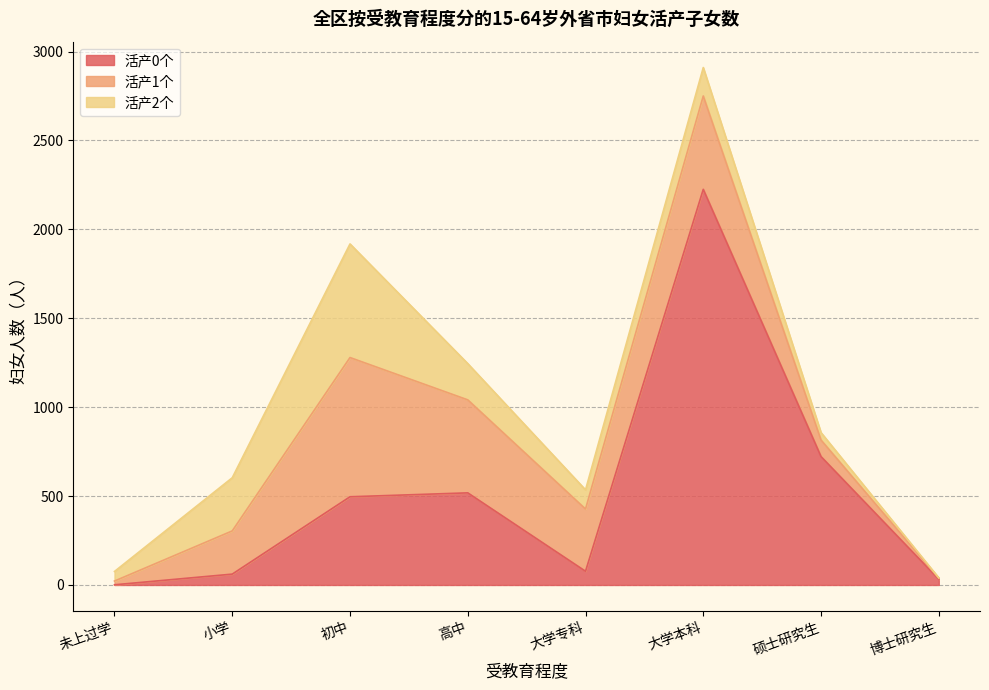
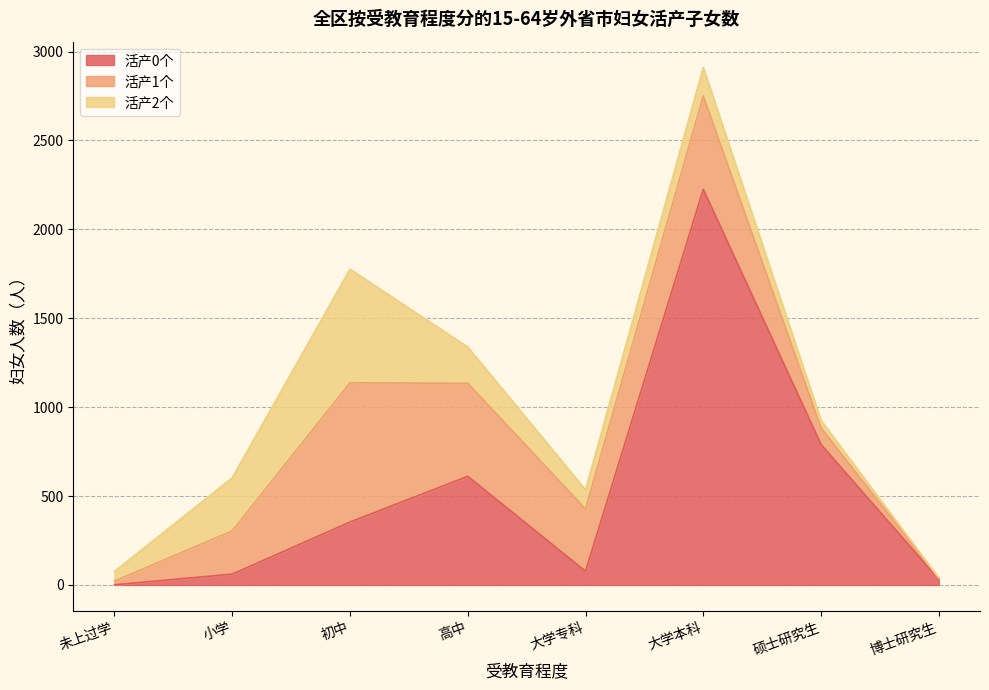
  {
    "活产0个": {
      "未上过学": 0,
      "小学": 60,
-     "初中": 500,
-     "高中": 520,
+     "初中": 350,
+     "高中": 610,
      "大学专科": 80,
      "大学本科": 2230,
-     "硕士研究生": 720
+     "硕士研究生": 790
    }
  }
